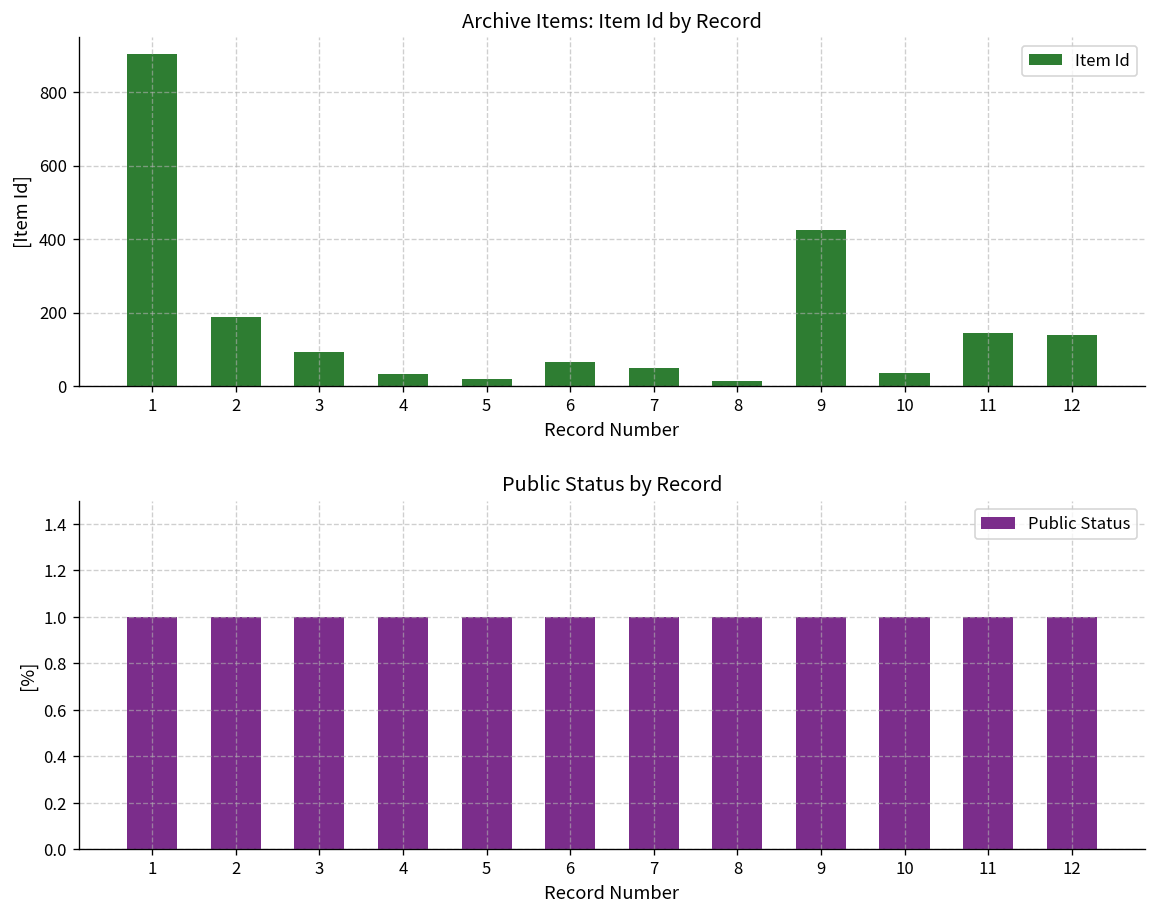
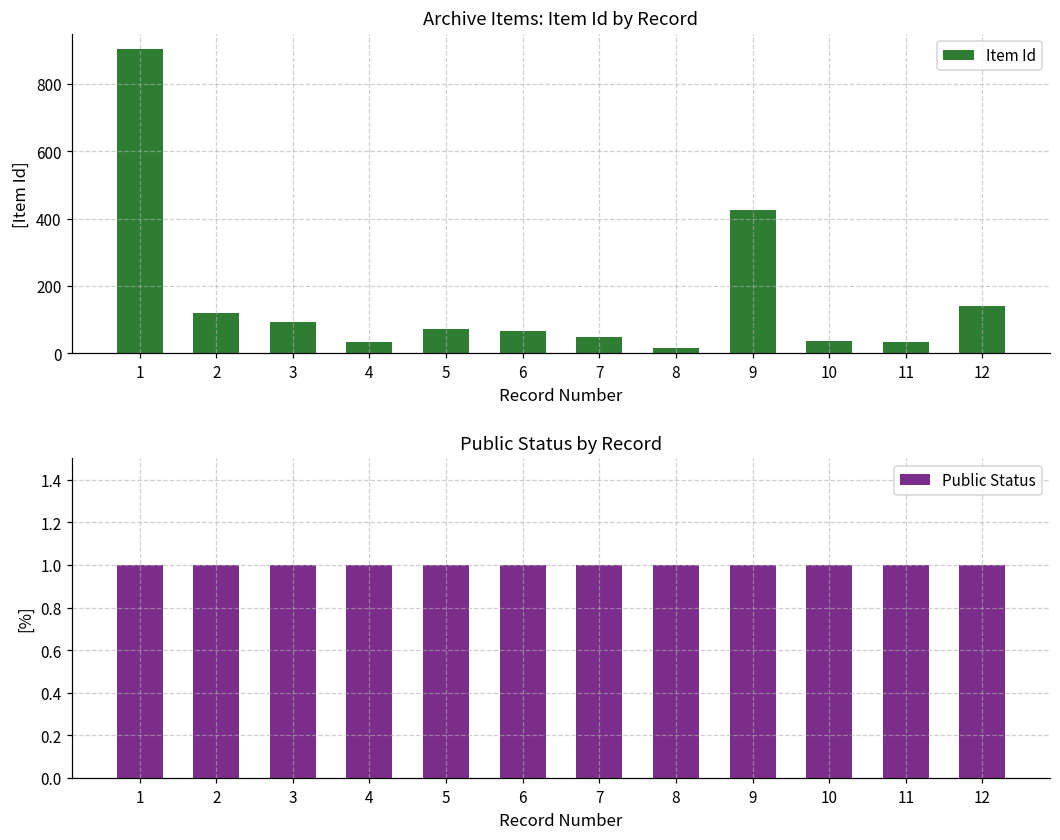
  {
    "Archive Items: Item Id by Record": {
      "1": 900,
-     "2": 190,
+     "2": 120,
      "3": 90,
      "4": 30,
-     "5": 20,
+     "5": 70,
      "6": 70,
      "7": 50,
      "8": 20,
      "9": 430,
      "10": 40,
-     "11": 150,
+     "11": 40,
      "12": 140
    },
    "Public Status by Record": {
      "1": 1.00,
      "2": 1.00,
      "3": 1.00,
      "4": 1.00,
      "5": 1.00,
      "6": 1.00,
      "7": 1.00,
      "8": 1.00,
      "9": 1.00,
      "10": 1.00,
      "11": 1.00,
      "12": 1.00
    }
  }
